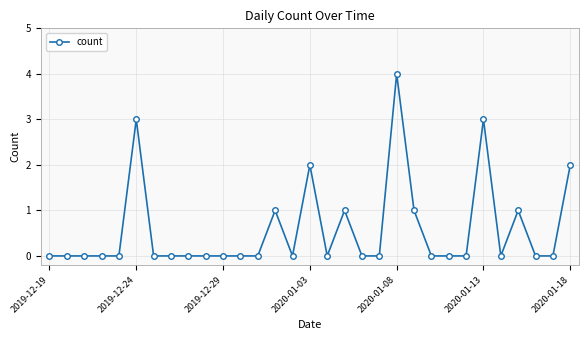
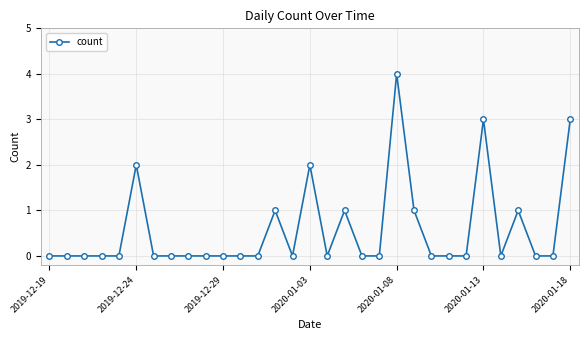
  {
    "2019-12-19": 0,
-   "2019-12-24": 3,
+   "2019-12-24": 2,
    "2019-12-29": 0,
    "2020-01-03": 2,
    "2020-01-08": 4,
    "2020-01-13": 3,
-   "2020-01-18": 2
+   "2020-01-18": 3
  }
